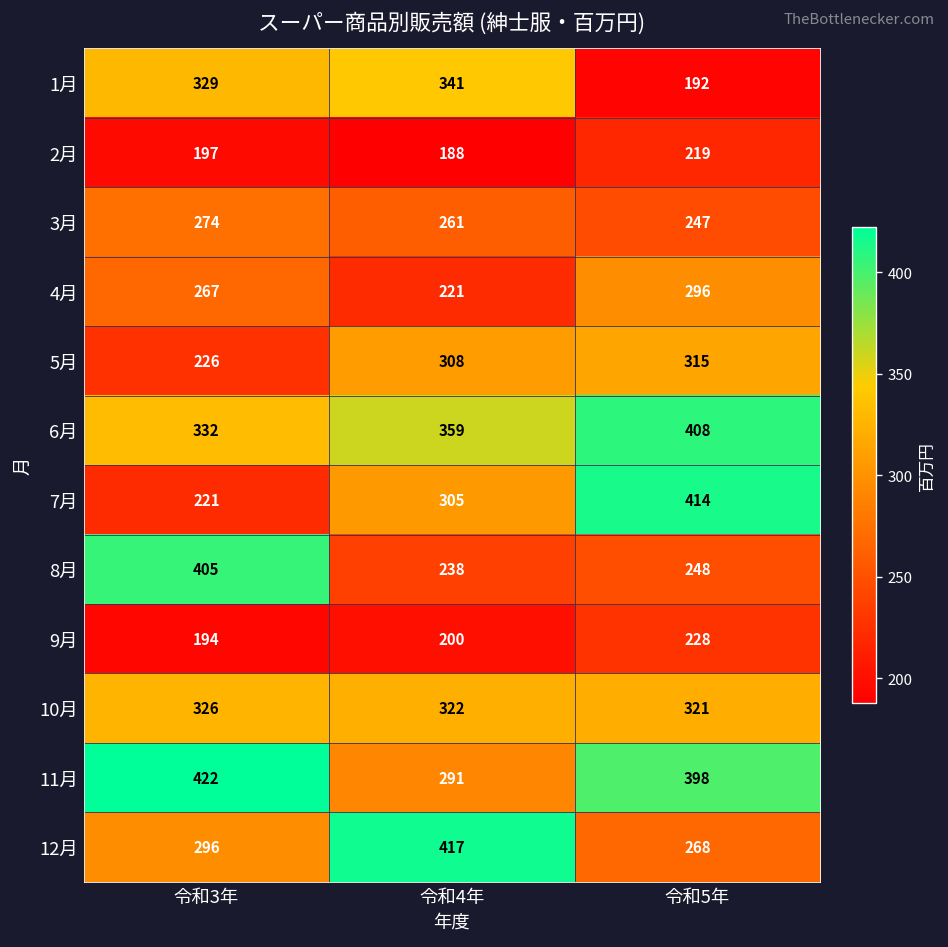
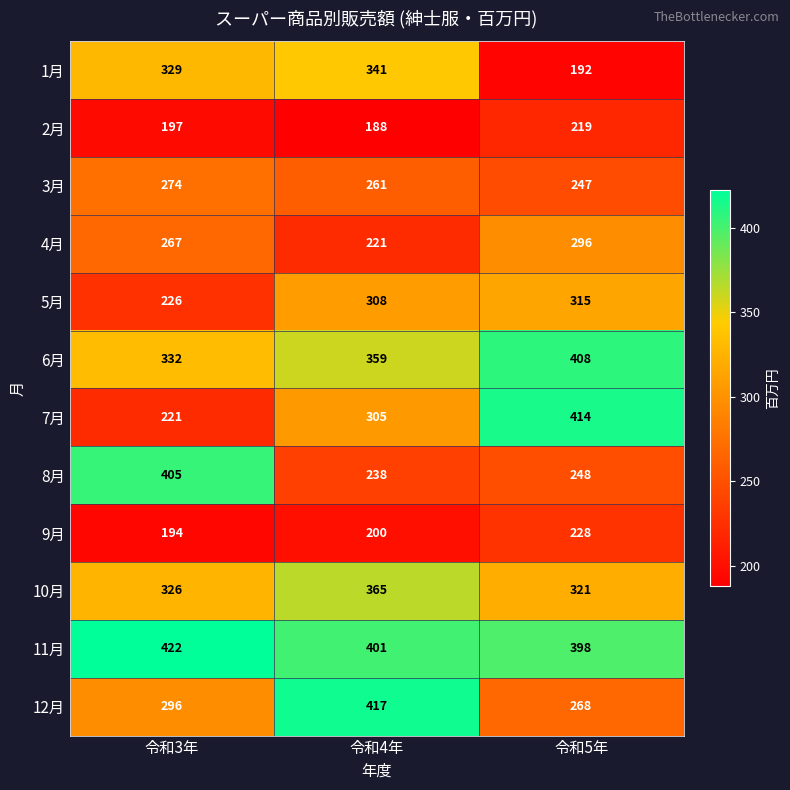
  {
    "1月": {
      "令和3年": 329,
      "令和4年": 341,
      "令和5年": 192
    },
    "2月": {
      "令和3年": 197,
      "令和4年": 188,
      "令和5年": 219
    },
    "3月": {
      "令和3年": 274,
      "令和4年": 261,
      "令和5年": 247
    },
    "4月": {
      "令和3年": 267,
      "令和4年": 221,
      "令和5年": 296
    },
    "5月": {
      "令和3年": 226,
      "令和4年": 308,
      "令和5年": 315
    },
    "6月": {
      "令和3年": 332,
      "令和4年": 359,
      "令和5年": 408
    },
    "7月": {
      "令和3年": 221,
      "令和4年": 305,
      "令和5年": 414
    },
    "8月": {
      "令和3年": 405,
      "令和4年": 238,
      "令和5年": 248
    },
    "9月": {
      "令和3年": 194,
      "令和4年": 200,
      "令和5年": 228
    },
    "10月": {
      "令和3年": 326,
-     "令和4年": 322,
+     "令和4年": 365,
      "令和5年": 321
    },
    "11月": {
      "令和3年": 422,
-     "令和4年": 291,
+     "令和4年": 401,
      "令和5年": 398
    },
    "12月": {
      "令和3年": 296,
      "令和4年": 417,
      "令和5年": 268
    }
  }
